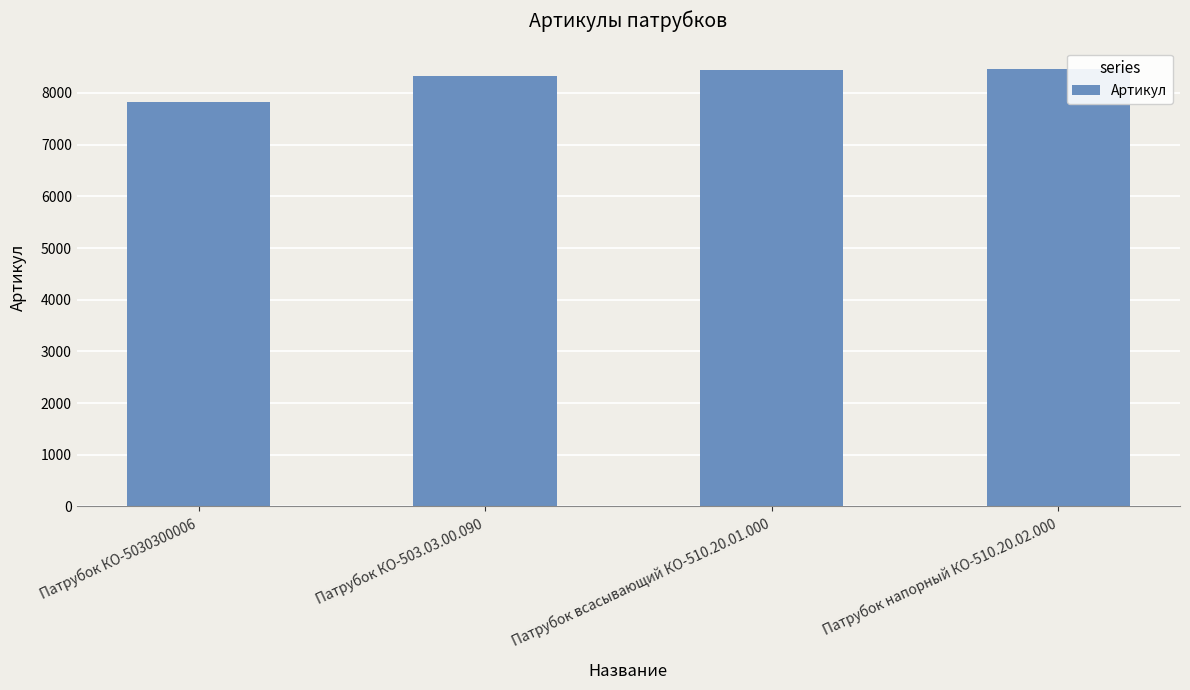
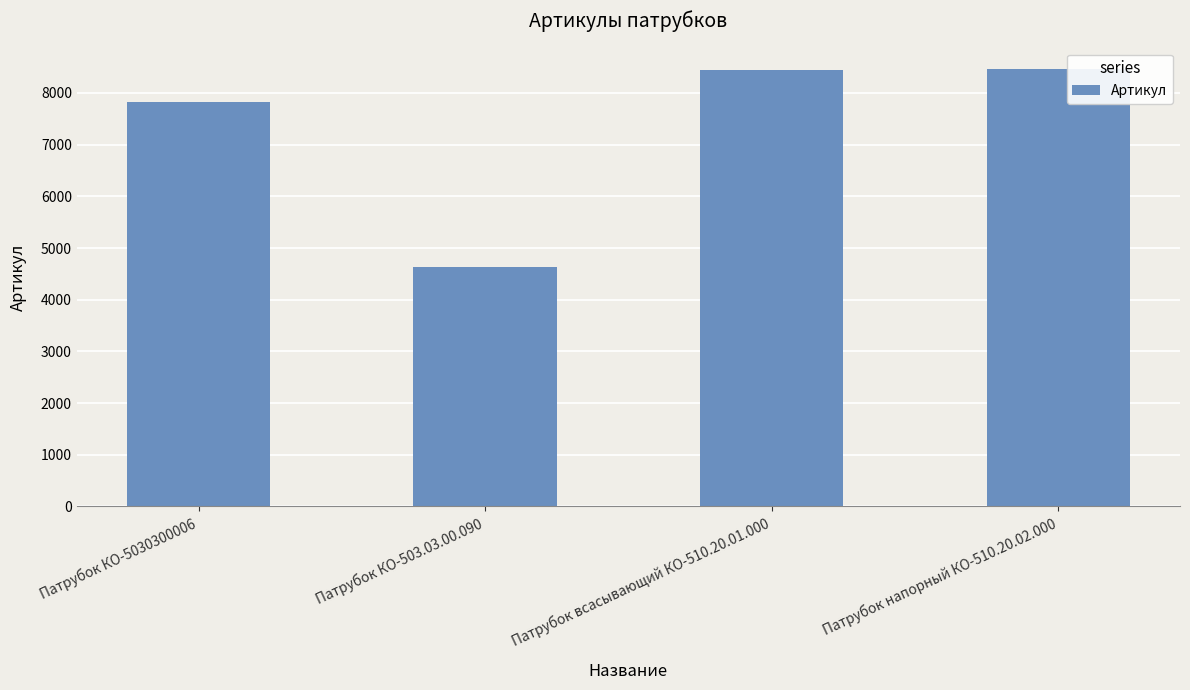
  {
    "Патрубок КО-5030300006": 7800,
-   "Патрубок КО-503.03.00.090": 8300,
+   "Патрубок КО-503.03.00.090": 4600,
    "Патрубок всасывающий КО-510.20.01.000": 8500,
    "Патрубок напорный КО-510.20.02.000": 8500
  }
